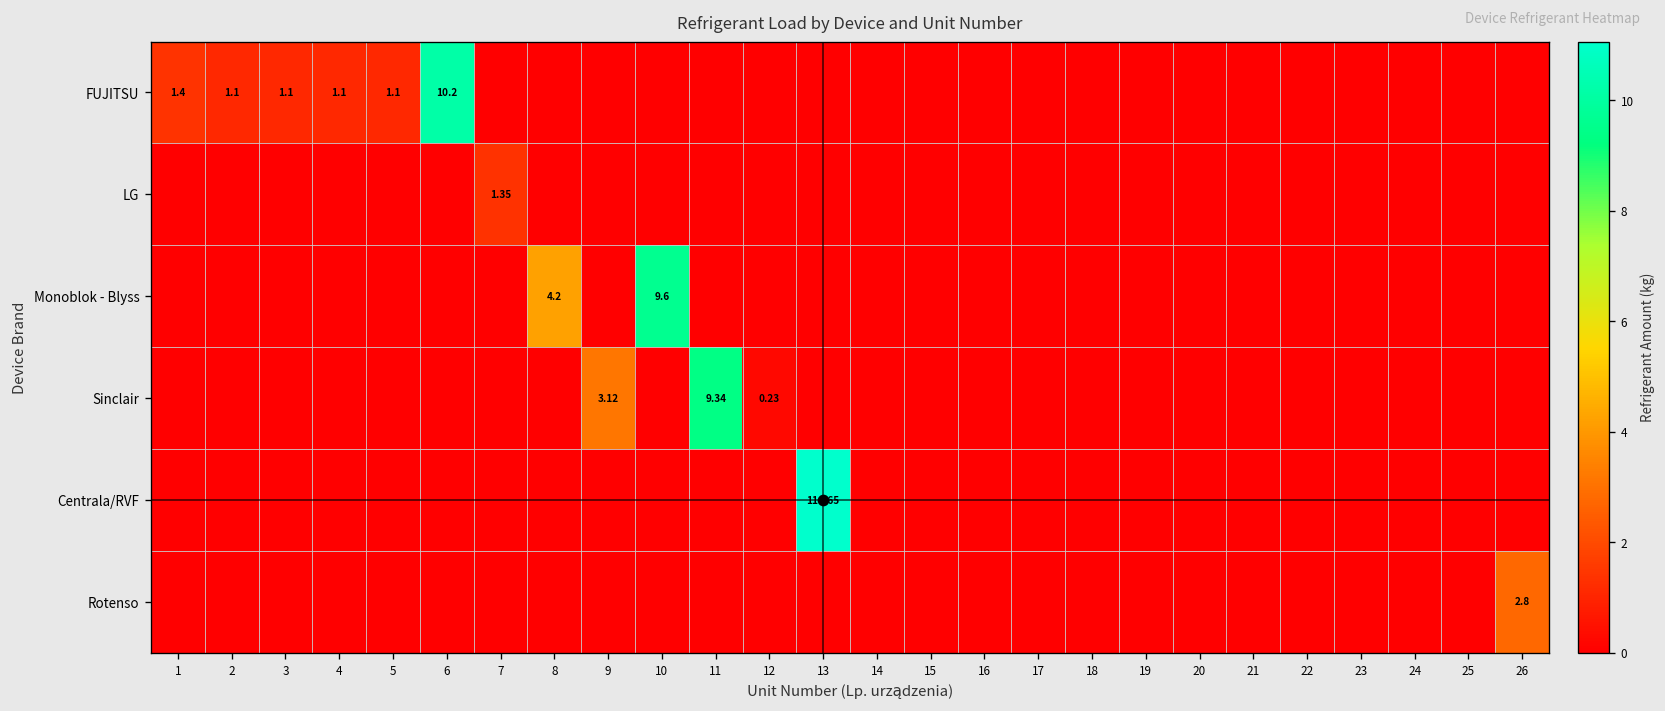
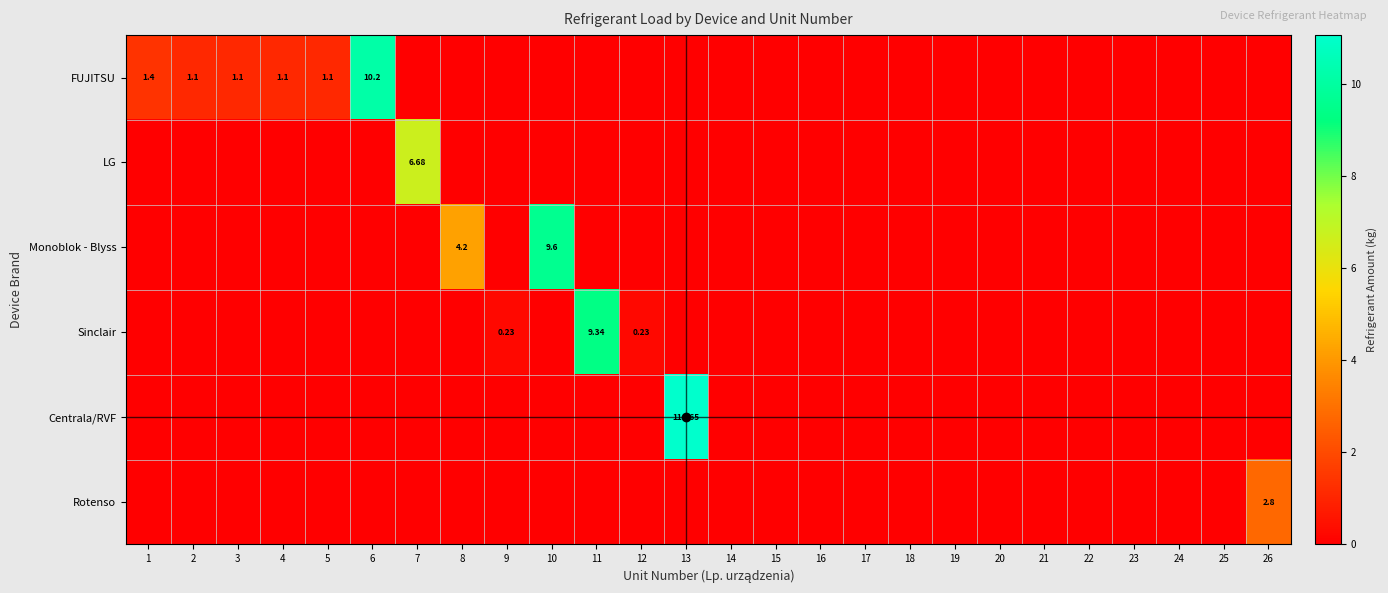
  {
    "FUJITSU": {
      "1": 1.4,
      "2": 1.1,
      "3": 1.1,
      "4": 1.1,
      "5": 1.1,
      "6": 10.2
    },
    "LG": {
-     "7": 1.35
+     "7": 6.68
    },
    "Monoblok - Blyss": {
      "8": 4.2,
      "10": 9.6
    },
    "Sinclair": {
-     "9": 3.12,
+     "9": 0.23,
      "11": 9.34,
      "12": 0.23
    },
    "Rotenso": {
      "26": 2.8
    }
  }
